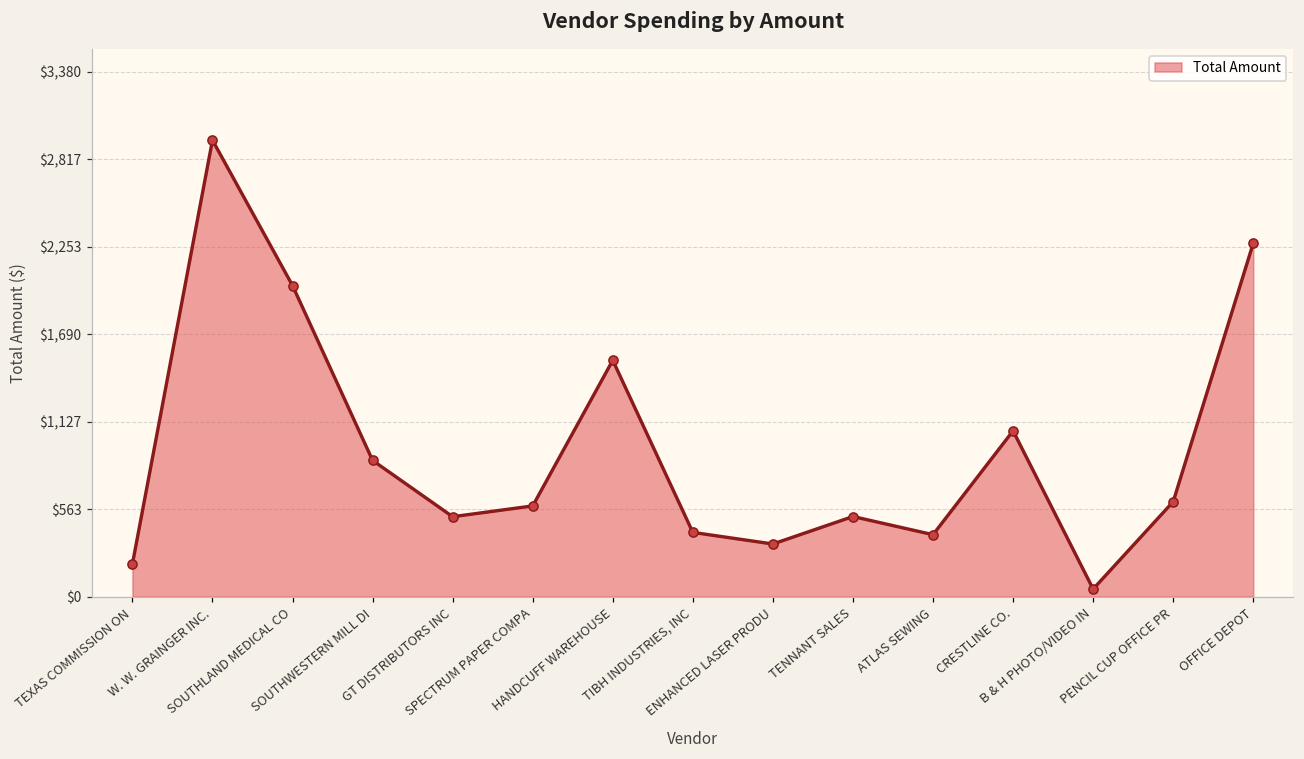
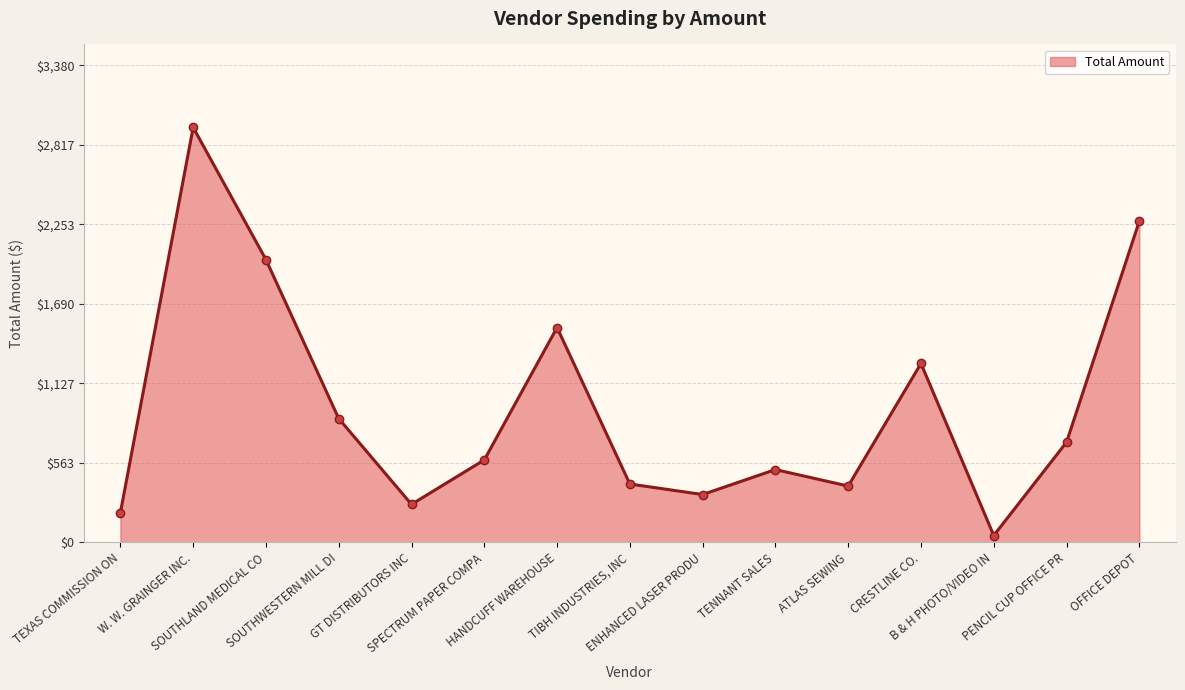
  {
    "TEXAS COMMISSION ON": "$210",
    "W. W. GRAINGER INC.": "$2,940",
    "SOUTHLAND MEDICAL CO": "$2,000",
    "SOUTHWESTERN MILL DI": "$880",
-   "GT DISTRIBUTORS INC": "$510",
+   "GT DISTRIBUTORS INC": "$270",
    "SPECTRUM PAPER COMPA": "$580",
    "HANDCUFF WAREHOUSE": "$1,520",
    "TIBH INDUSTRIES, INC": "$410",
    "ENHANCED LASER PRODU": "$340",
    "TENNANT SALES": "$520",
    "ATLAS SEWING": "$400",
-   "CRESTLINE CO.": "$1,070",
+   "CRESTLINE CO.": "$1,270",
    "B & H PHOTO/VIDEO IN": "$50",
-   "PENCIL CUP OFFICE PR": "$610",
+   "PENCIL CUP OFFICE PR": "$710",
    "OFFICE DEPOT": "$2,280"
  }
